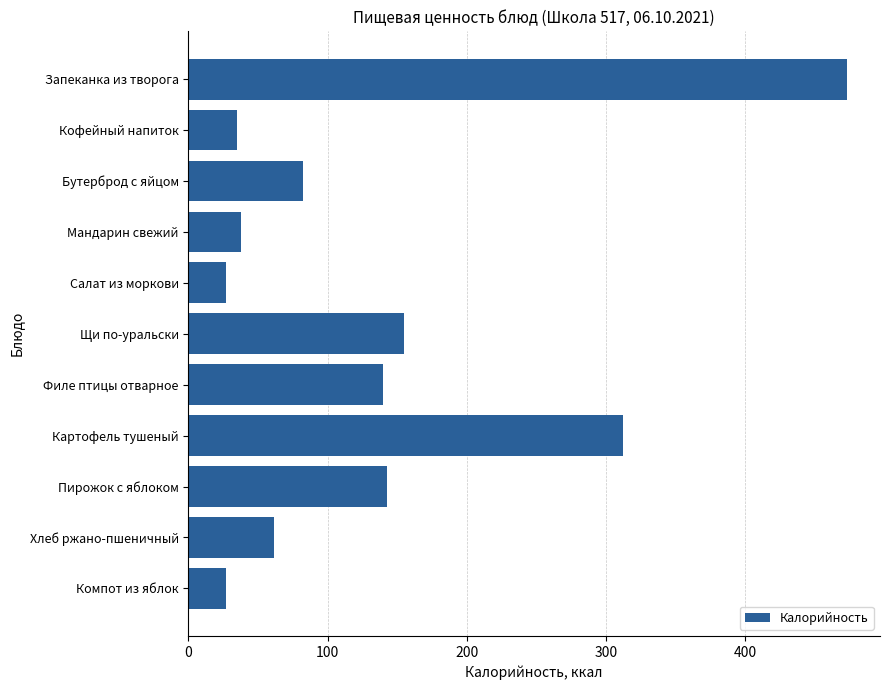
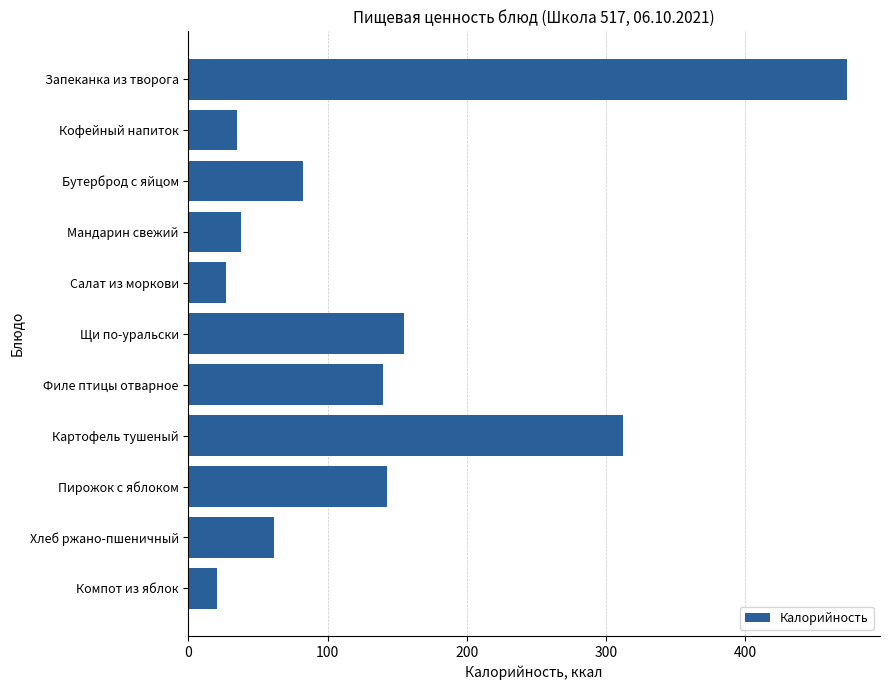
  {
    "Запеканка из творога": 473,
    "Кофейный напиток": 35,
    "Бутерброд с яйцом": 82,
    "Мандарин свежий": 38,
    "Салат из моркови": 27,
    "Щи по-уральски": 155,
    "Филе птицы отварное": 140,
    "Картофель тушеный": 312,
    "Пирожок с яблоком": 143,
    "Хлеб ржано-пшеничный": 61,
-   "Компот из яблок": 27
+   "Компот из яблок": 20
  }
